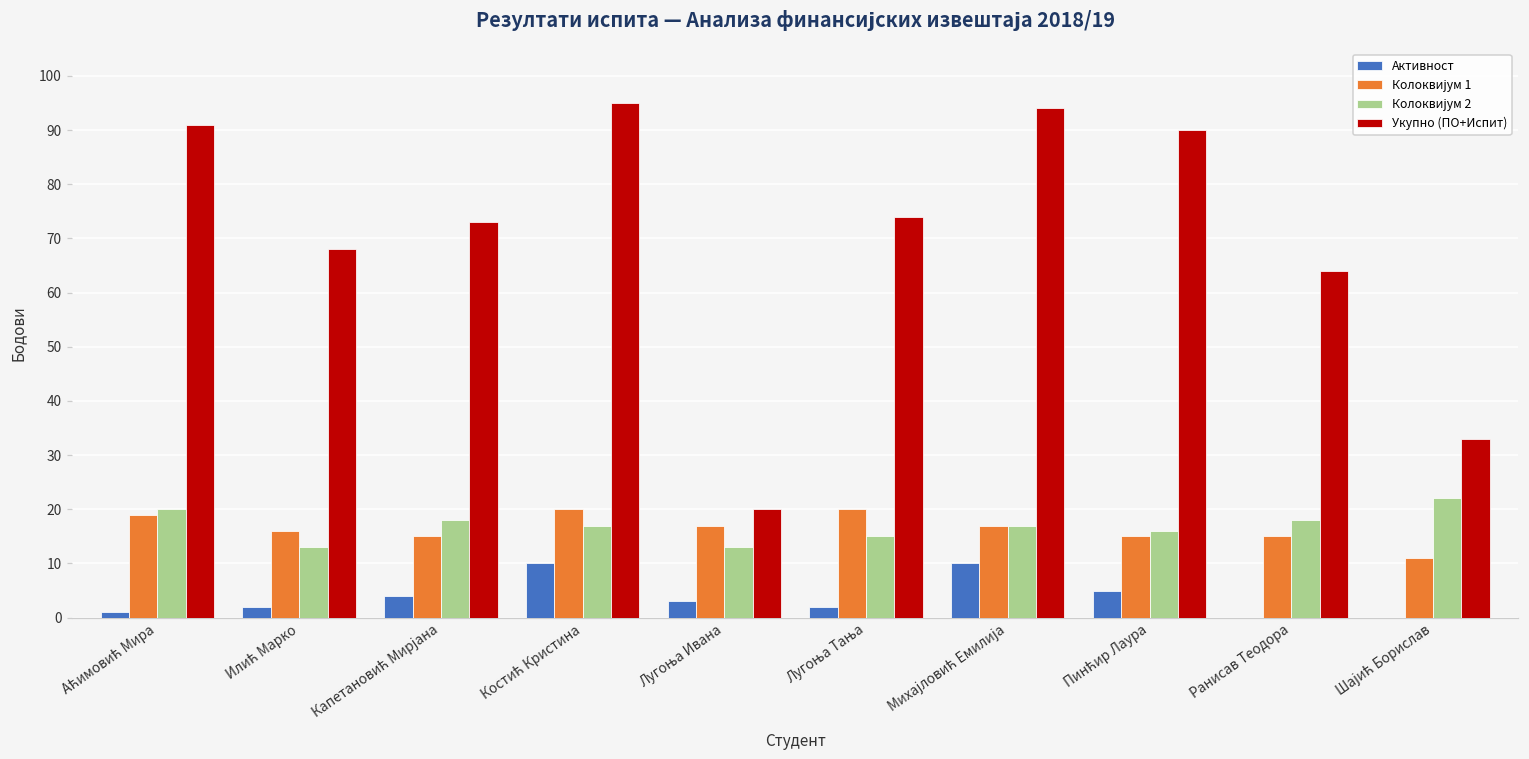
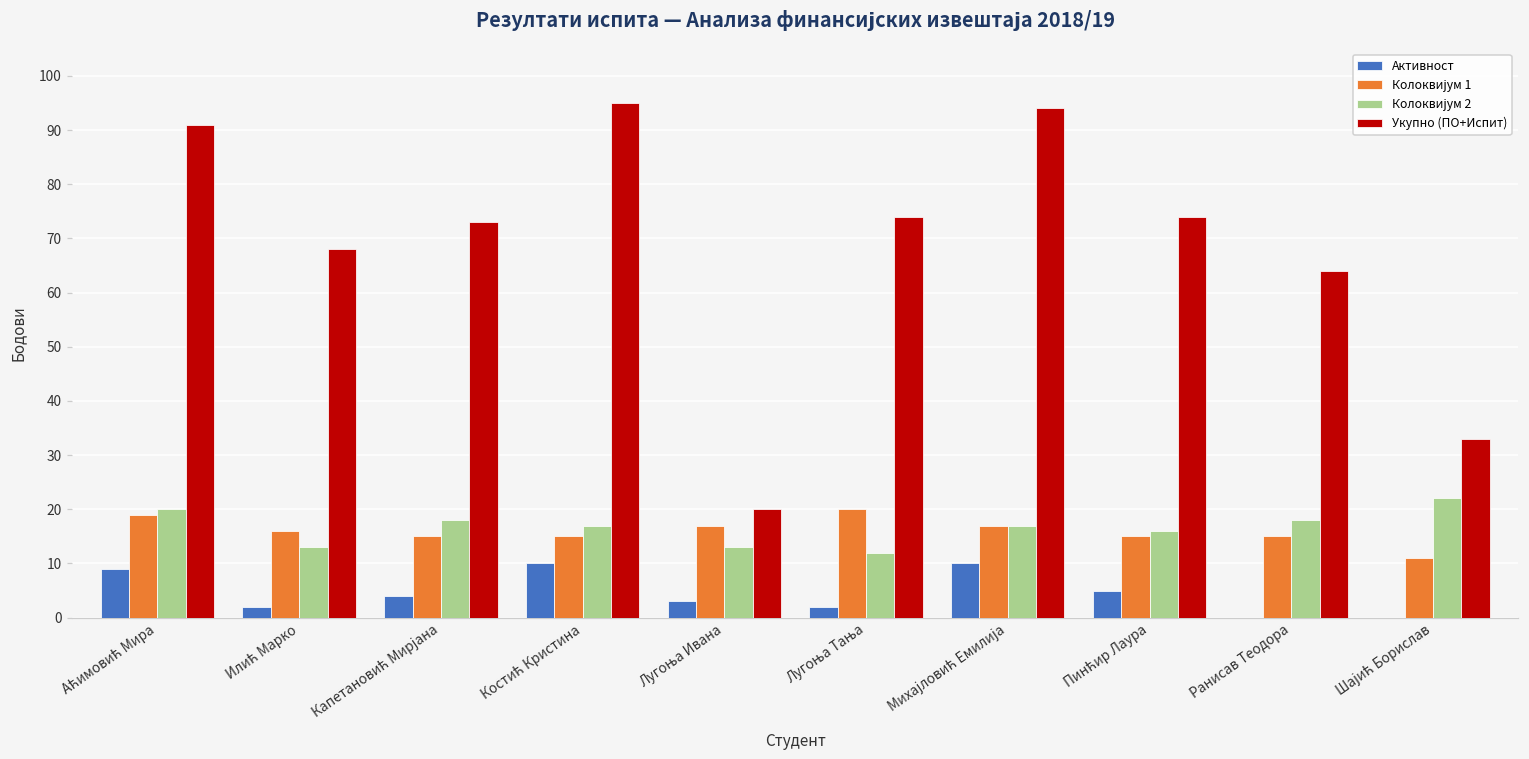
  {
    "Активност": {
-     "Аћимовић Мира": 1,
+     "Аћимовић Мира": 9,
      "Илић Марко": 2,
      "Капетановић Мирјана": 4,
      "Костић Кристина": 10,
      "Лугоња Ивана": 3,
      "Лугоња Тања": 2,
      "Михајловић Емилија": 10,
      "Пинћир Лаура": 5,
      "Ранисав Теодора": 0,
      "Шајић Борислав": 0
    },
    "Колоквијум 1": {
      "Аћимовић Мира": 19,
      "Илић Марко": 16,
      "Капетановић Мирјана": 15,
-     "Костић Кристина": 20,
+     "Костић Кристина": 15,
      "Лугоња Ивана": 17,
      "Лугоња Тања": 20,
      "Михајловић Емилија": 17,
      "Пинћир Лаура": 15,
      "Ранисав Теодора": 15,
      "Шајић Борислав": 11
    },
    "Колоквијум 2": {
      "Аћимовић Мира": 20,
      "Илић Марко": 13,
      "Капетановић Мирјана": 18,
      "Костић Кристина": 17,
      "Лугоња Ивана": 13,
-     "Лугоња Тања": 15,
+     "Лугоња Тања": 12,
      "Михајловић Емилија": 17,
      "Пинћир Лаура": 16,
      "Ранисав Теодора": 18,
      "Шајић Борислав": 22
    },
    "Укупно (ПО+Испит)": {
      "Аћимовић Мира": 91,
      "Илић Марко": 68,
      "Капетановић Мирјана": 73,
      "Костић Кристина": 95,
      "Лугоња Ивана": 20,
      "Лугоња Тања": 74,
      "Михајловић Емилија": 94,
-     "Пинћир Лаура": 90,
+     "Пинћир Лаура": 74,
      "Ранисав Теодора": 64,
      "Шајић Борислав": 33
    }
  }
